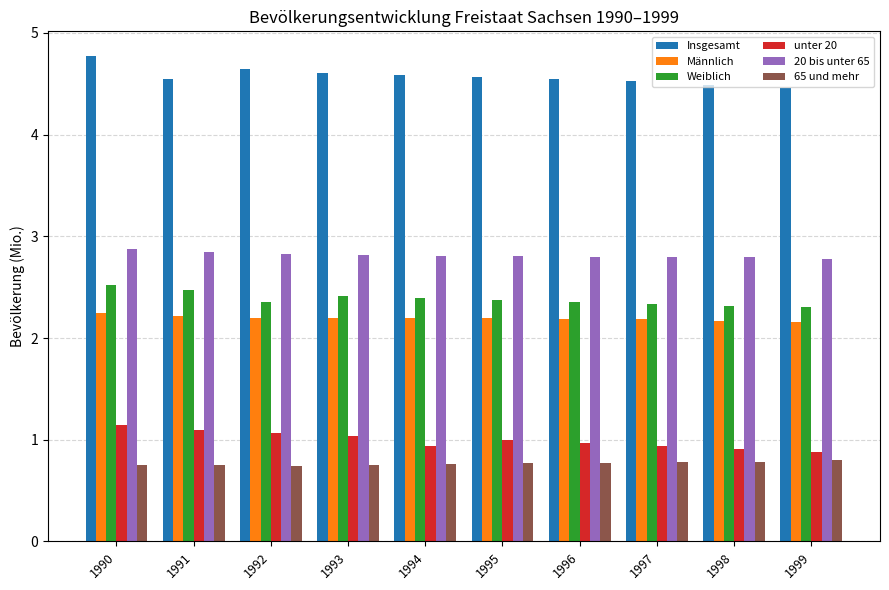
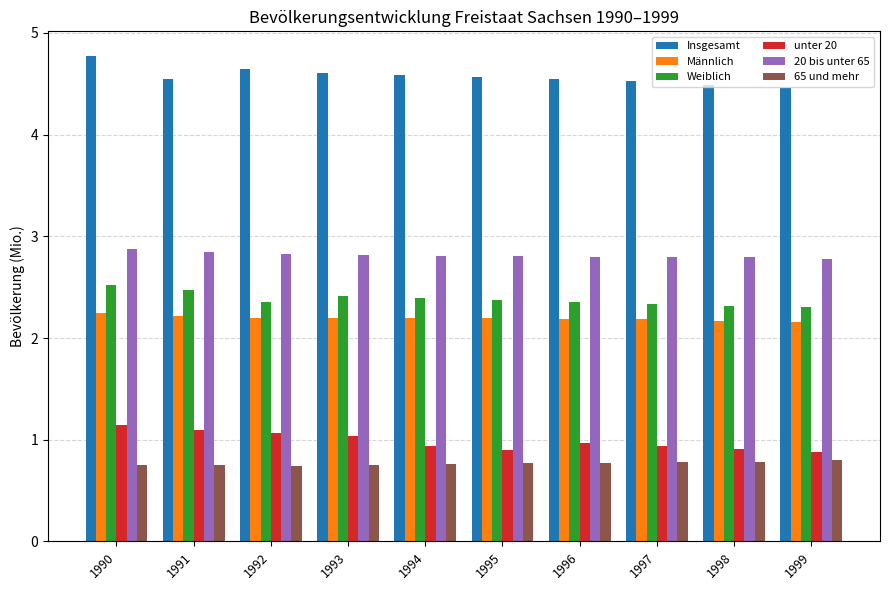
  {
    "Insgesamt": {
      "1990": 4.78,
      "1991": 4.54,
      "1992": 4.64,
      "1993": 4.61,
      "1994": 4.58,
      "1995": 4.57,
      "1996": 4.55,
      "1997": 4.52,
      "1999": 4.46
    },
    "Männlich": {
      "1990": 2.25,
      "1991": 2.21,
      "1992": 2.20,
      "1993": 2.19,
      "1994": 2.19,
      "1995": 2.19,
      "1996": 2.19,
      "1997": 2.18,
      "1998": 2.17,
      "1999": 2.16
    },
    "Weiblich": {
      "1990": 2.53,
      "1991": 2.48,
      "1992": 2.35,
      "1993": 2.41,
      "1994": 2.39,
      "1995": 2.37,
      "1996": 2.35,
      "1997": 2.34,
      "1998": 2.32,
      "1999": 2.30
    },
    "unter 20": {
      "1990": 1.15,
      "1991": 1.10,
      "1992": 1.07,
      "1993": 1.04,
      "1994": 0.94,
-     "1995": 0.99,
+     "1995": 0.90,
      "1996": 0.97,
      "1997": 0.94,
      "1998": 0.91,
      "1999": 0.88
    },
    "20 bis unter 65": {
      "1990": 2.88,
      "1991": 2.84,
      "1992": 2.83,
      "1993": 2.82,
      "1994": 2.81,
      "1995": 2.80,
      "1996": 2.80,
      "1997": 2.80,
      "1998": 2.79,
      "1999": 2.78
    },
    "65 und mehr": {
      "1990": 0.75,
      "1991": 0.75,
      "1992": 0.75,
      "1993": 0.75,
      "1994": 0.76,
      "1995": 0.77,
      "1996": 0.77,
      "1997": 0.78,
      "1998": 0.78,
      "1999": 0.80
    }
  }
